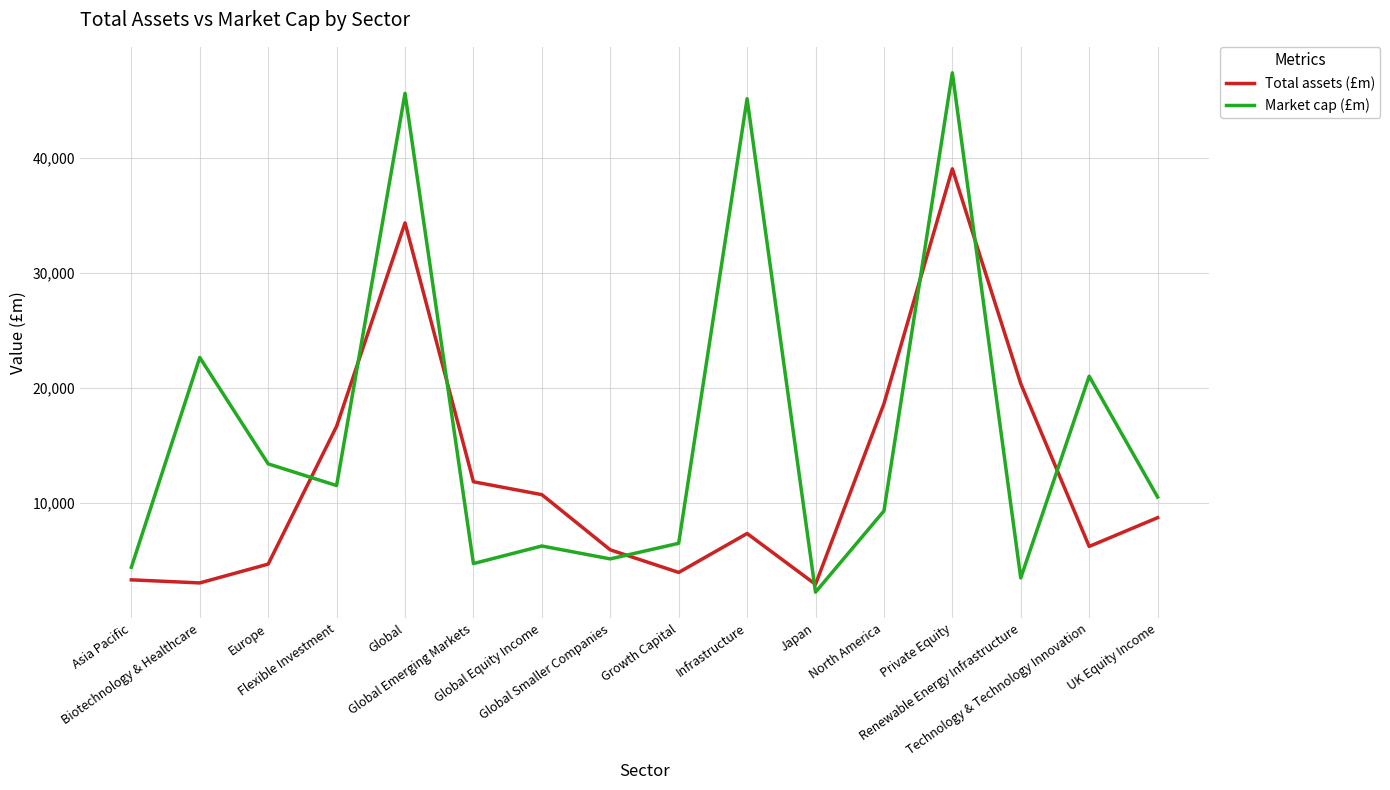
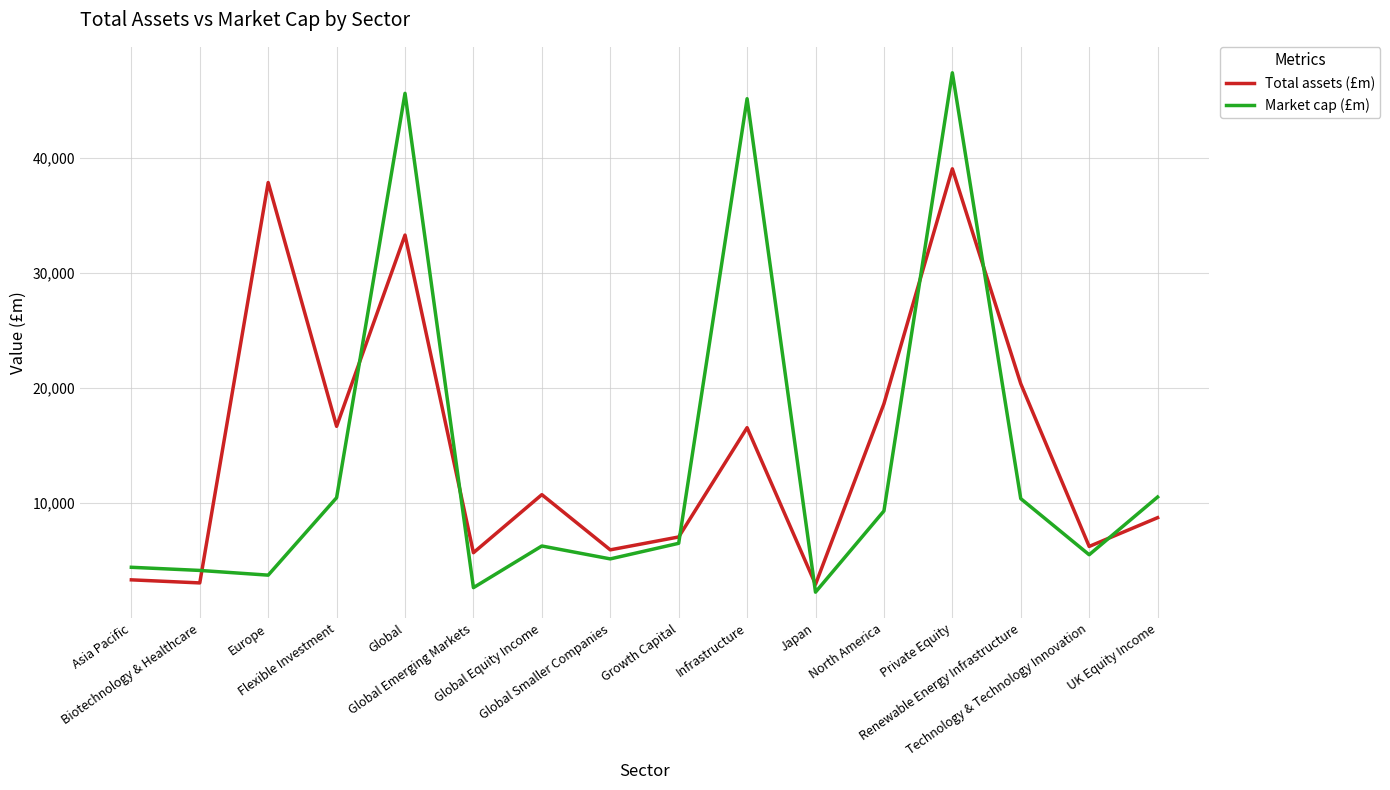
  {
    "Total assets (£m)": {
      "Asia Pacific": "3,300",
      "Biotechnology & Healthcare": "3,100",
-     "Europe": "4,700",
+     "Europe": "37,800",
      "Flexible Investment": "16,700",
-     "Global": "34,300",
-     "Global Emerging Markets": "11,800",
+     "Global": "33,300",
+     "Global Emerging Markets": "5,700",
      "Global Equity Income": "10,700",
      "Global Smaller Companies": "5,900",
-     "Growth Capital": "4,000",
-     "Infrastructure": "7,400",
+     "Growth Capital": "7,100",
+     "Infrastructure": "16,500",
      "Japan": "2,900",
      "North America": "18,600",
      "Private Equity": "39,000",
      "Renewable Energy Infrastructure": "20,400",
      "Technology & Technology Innovation": "6,200",
      "UK Equity Income": "8,700"
    },
    "Market cap (£m)": {
      "Asia Pacific": "4,400",
-     "Biotechnology & Healthcare": "22,600",
-     "Europe": "13,400",
-     "Flexible Investment": "11,500",
+     "Biotechnology & Healthcare": "4,100",
+     "Europe": "3,700",
+     "Flexible Investment": "10,500",
      "Global": "45,600",
-     "Global Emerging Markets": "4,700",
+     "Global Emerging Markets": "2,700",
      "Global Equity Income": "6,300",
      "Global Smaller Companies": "5,100",
      "Growth Capital": "6,500",
      "Infrastructure": "45,100",
      "Japan": "2,300",
      "North America": "9,300",
      "Private Equity": "47,400",
-     "Renewable Energy Infrastructure": "3,500",
-     "Technology & Technology Innovation": "21,000",
+     "Renewable Energy Infrastructure": "10,400",
+     "Technology & Technology Innovation": "5,500",
      "UK Equity Income": "10,500"
    }
  }
